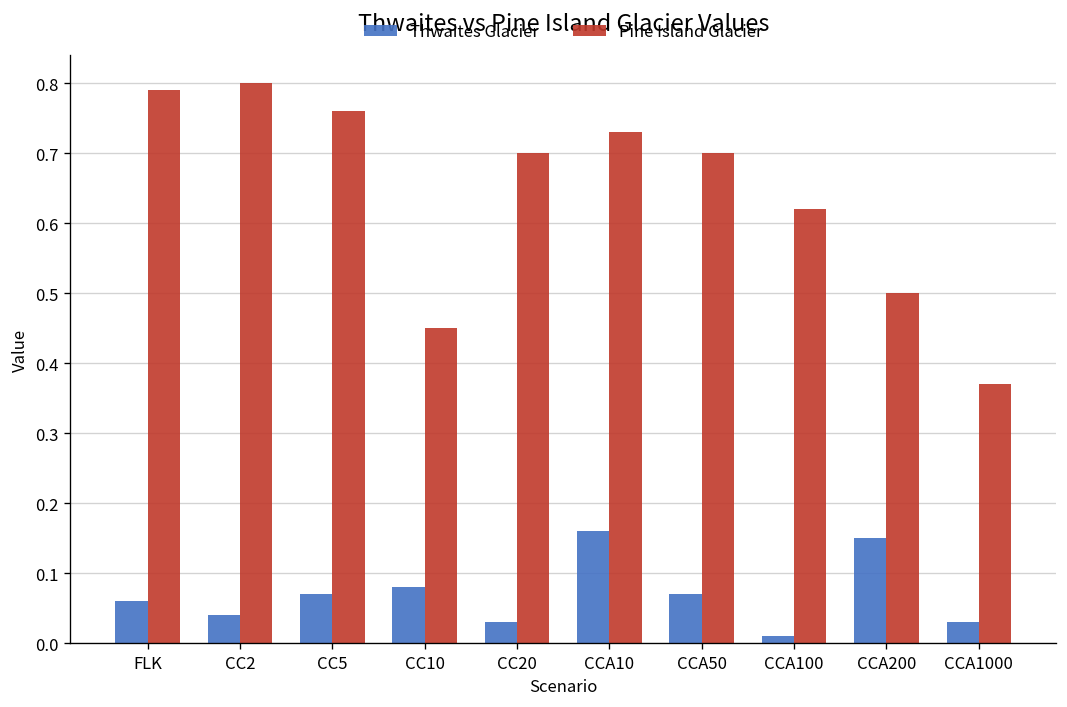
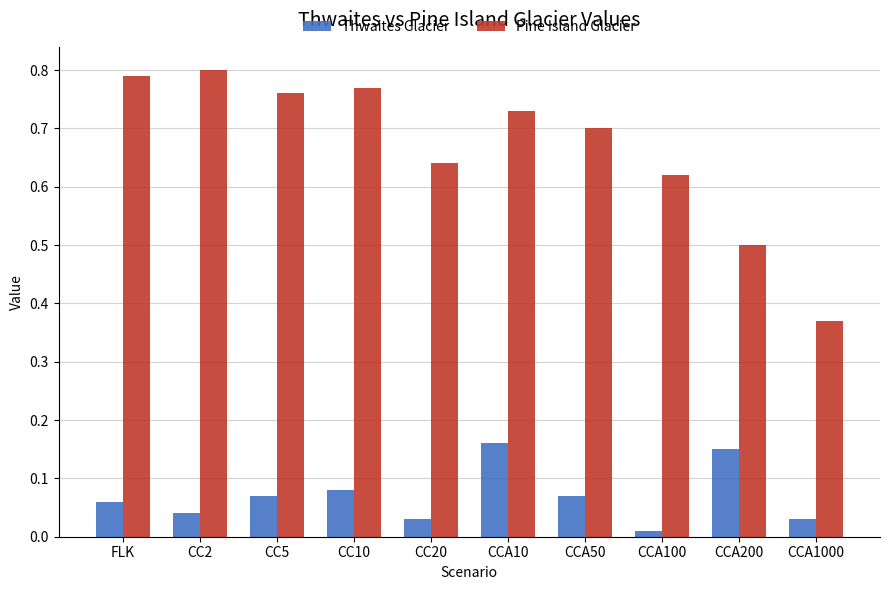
  {
    "Thwaites Glacier": {
      "FLK": 0.06,
      "CC2": 0.04,
      "CC5": 0.07,
      "CC10": 0.08,
      "CC20": 0.03,
      "CCA10": 0.16,
      "CCA50": 0.07,
      "CCA100": 0.01,
      "CCA200": 0.15,
      "CCA1000": 0.03
    },
    "Pine Island Glacier": {
      "FLK": 0.79,
      "CC2": 0.80,
      "CC5": 0.76,
-     "CC10": 0.45,
-     "CC20": 0.70,
+     "CC10": 0.77,
+     "CC20": 0.64,
      "CCA10": 0.73,
      "CCA50": 0.70,
      "CCA100": 0.62,
      "CCA200": 0.50,
      "CCA1000": 0.37
    }
  }
